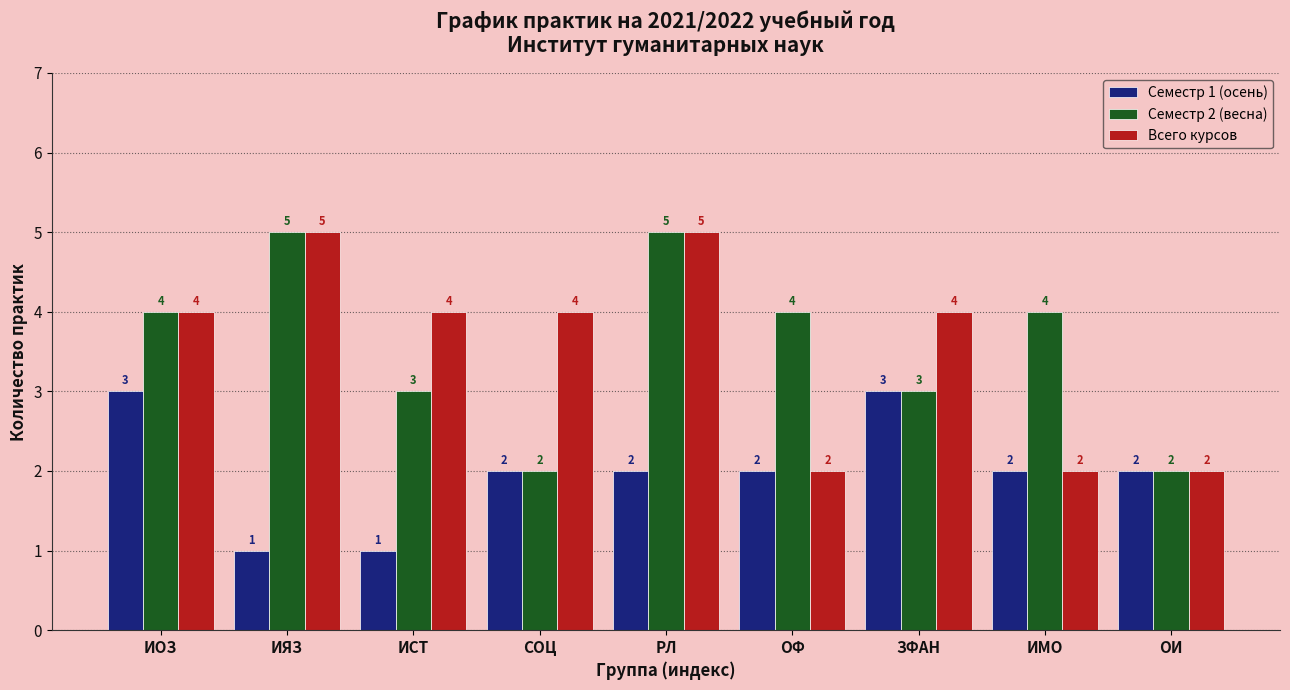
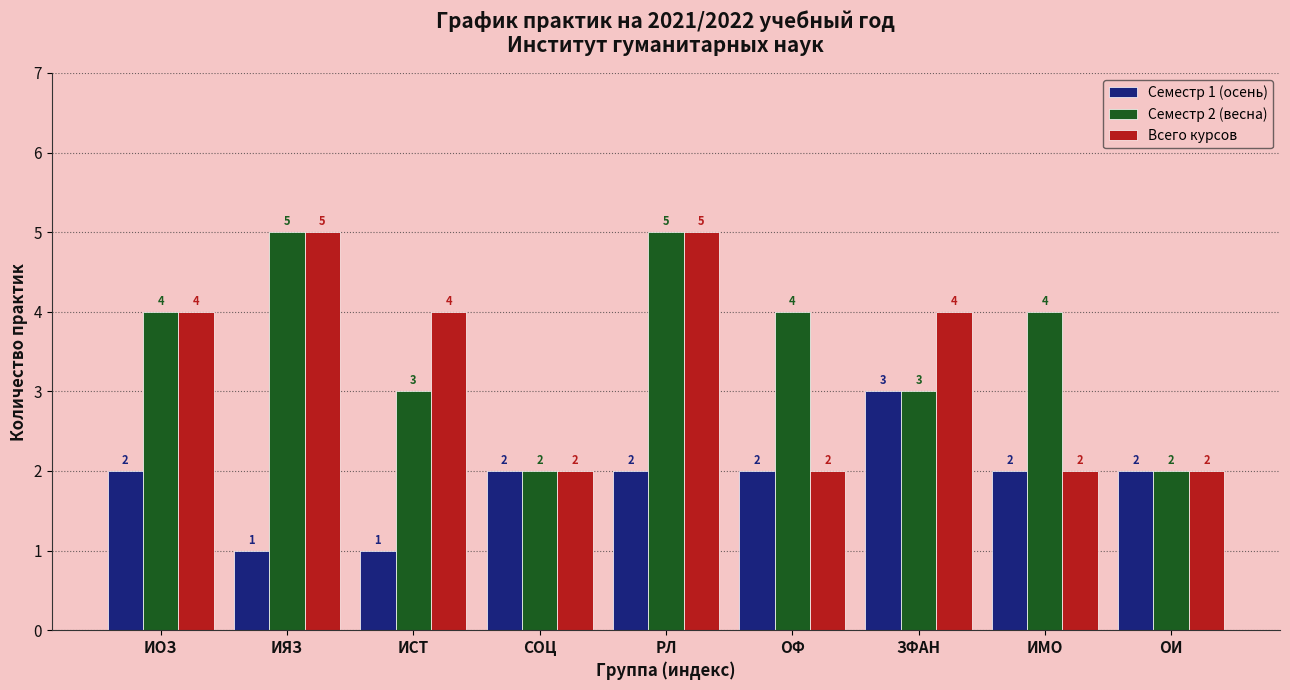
  {
    "Семестр 1 (осень)": {
-     "ИОЗ": 3,
+     "ИОЗ": 2,
      "ИЯЗ": 1,
      "ИСТ": 1,
      "СОЦ": 2,
      "РЛ": 2,
      "ОФ": 2,
      "ЗФАН": 3,
      "ИМО": 2,
      "ОИ": 2
    },
    "Семестр 2 (весна)": {
      "ИОЗ": 4,
      "ИЯЗ": 5,
      "ИСТ": 3,
      "СОЦ": 2,
      "РЛ": 5,
      "ОФ": 4,
      "ЗФАН": 3,
      "ИМО": 4,
      "ОИ": 2
    },
    "Всего курсов": {
      "ИОЗ": 4,
      "ИЯЗ": 5,
      "ИСТ": 4,
-     "СОЦ": 4,
+     "СОЦ": 2,
      "РЛ": 5,
      "ОФ": 2,
      "ЗФАН": 4,
      "ИМО": 2,
      "ОИ": 2
    }
  }
